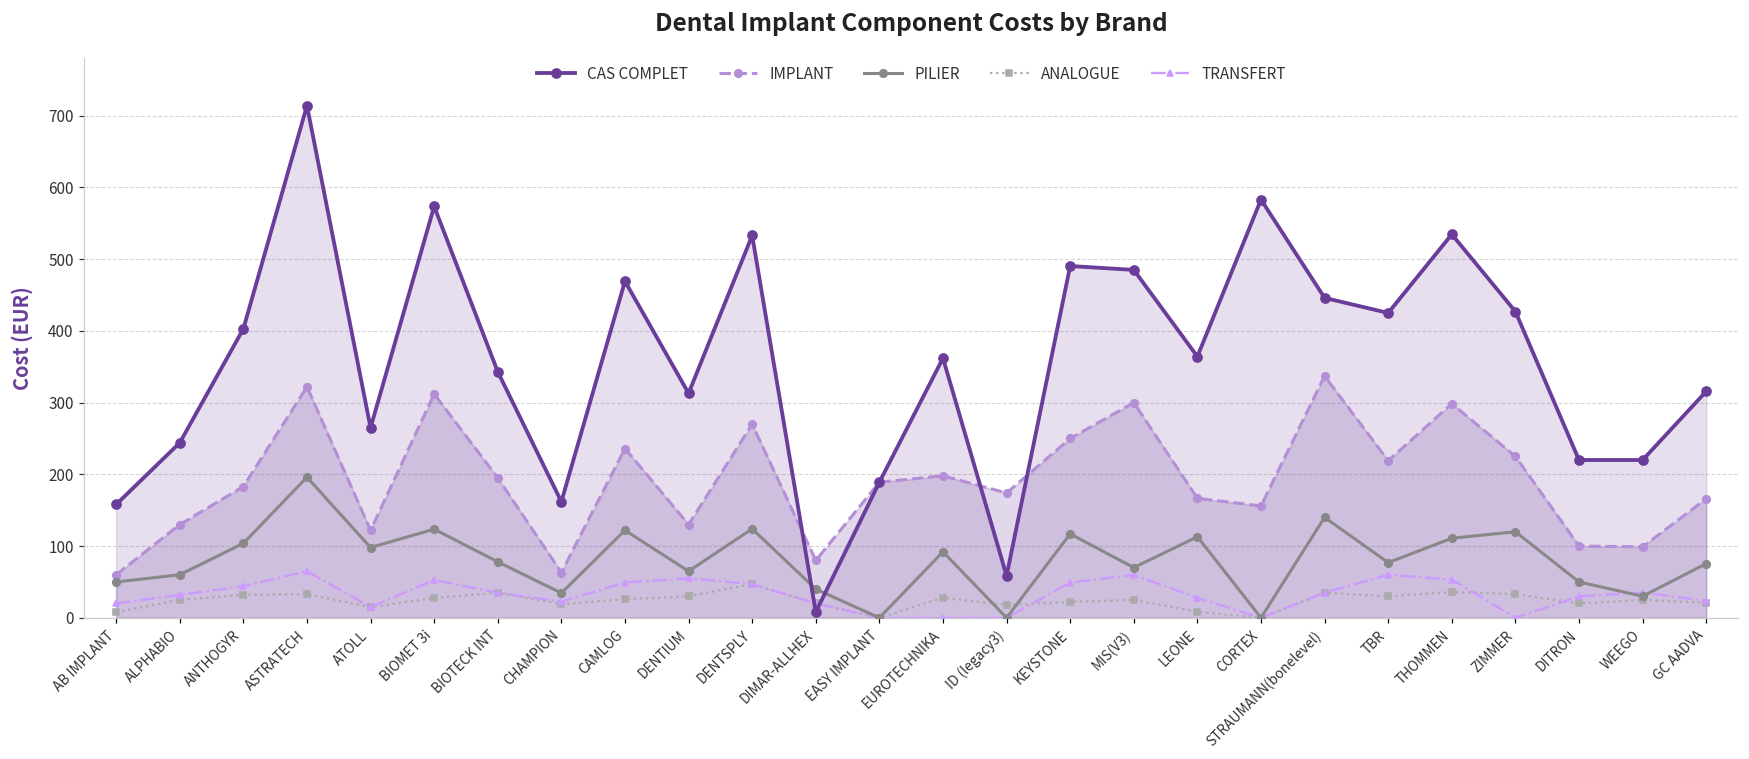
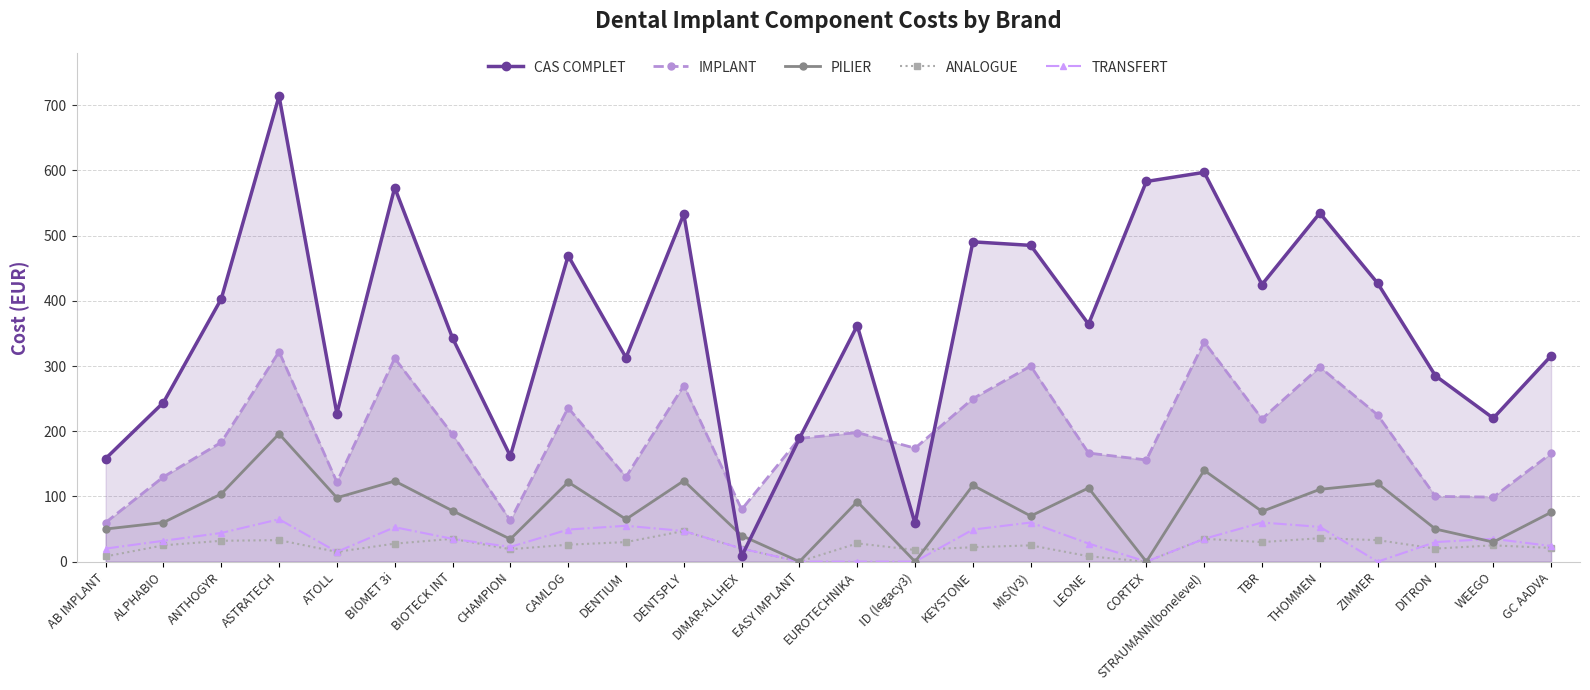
  {
    "CAS COMPLET": {
      "AB IMPLANT": 160,
      "ALPHABIO": 240,
      "ANTHOGYR": 400,
      "ASTRATECH": 710,
-     "ATOLL": 270,
+     "ATOLL": 230,
      "BIOMET 3i": 570,
      "BIOTECK INT": 340,
      "CHAMPION": 160,
      "CAMLOG": 470,
      "DENTIUM": 310,
      "DENTSPLY": 530,
      "DIMAR-ALLHEX": 10,
      "EUROTECHNIKA": 360,
      "ID (legacy3)": 60,
      "KEYSTONE": 490,
      "MIS(V3)": 490,
      "LEONE": 360,
      "CORTEX": 580,
-     "STRAUMANN(bonelevel)": 450,
+     "STRAUMANN(bonelevel)": 600,
      "TBR": 430,
      "THOMMEN": 530,
      "ZIMMER": 430,
-     "DITRON": 220,
+     "DITRON": 290,
      "WEEGO": 220,
      "GC AADVA": 320
    }
  }
